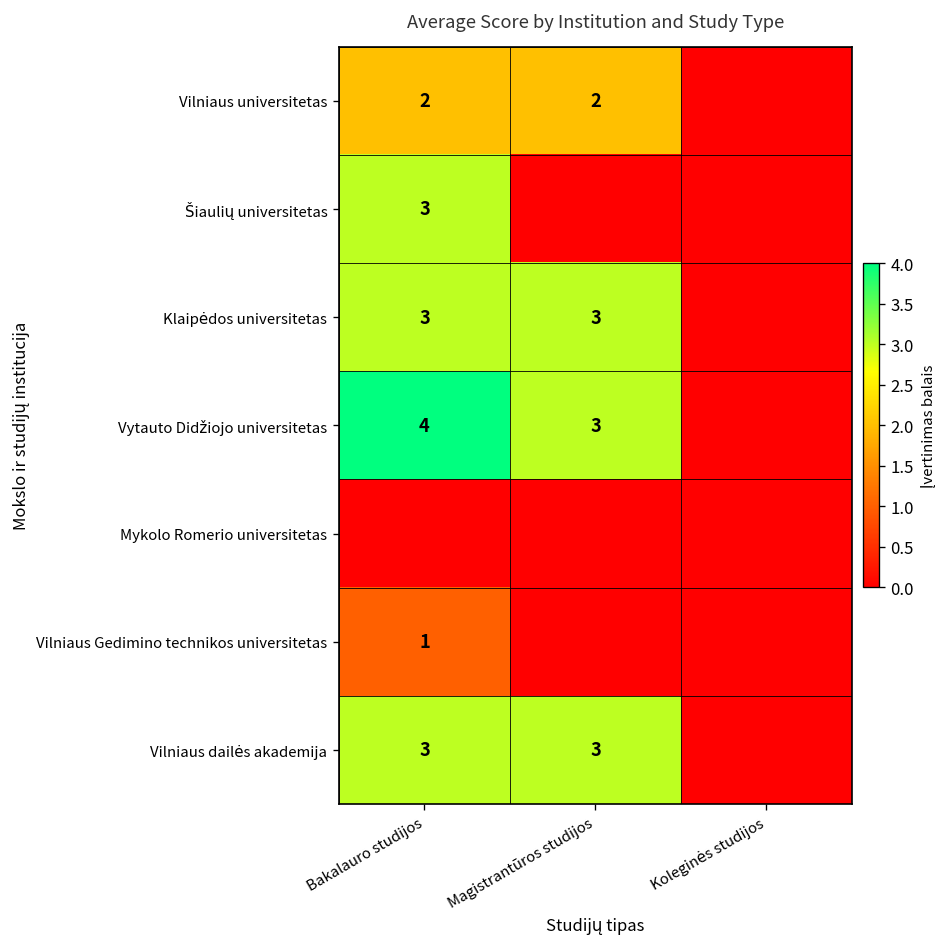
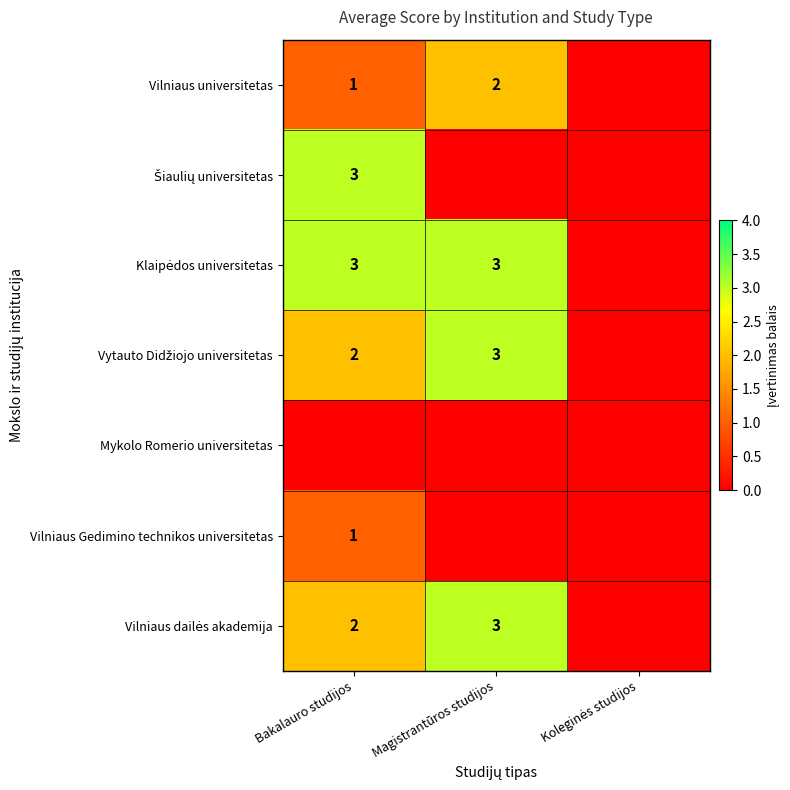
  {
    "Vilniaus universitetas": {
-     "Bakalauro studijos": 2,
+     "Bakalauro studijos": 1,
      "Magistrantūros studijos": 2
    },
    "Šiaulių universitetas": {
      "Bakalauro studijos": 3
    },
    "Klaipėdos universitetas": {
      "Bakalauro studijos": 3,
      "Magistrantūros studijos": 3
    },
    "Vytauto Didžiojo universitetas": {
-     "Bakalauro studijos": 4,
+     "Bakalauro studijos": 2,
      "Magistrantūros studijos": 3
    },
    "Vilniaus Gedimino technikos universitetas": {
      "Bakalauro studijos": 1
    },
    "Vilniaus dailės akademija": {
-     "Bakalauro studijos": 3,
+     "Bakalauro studijos": 2,
      "Magistrantūros studijos": 3
    }
  }
